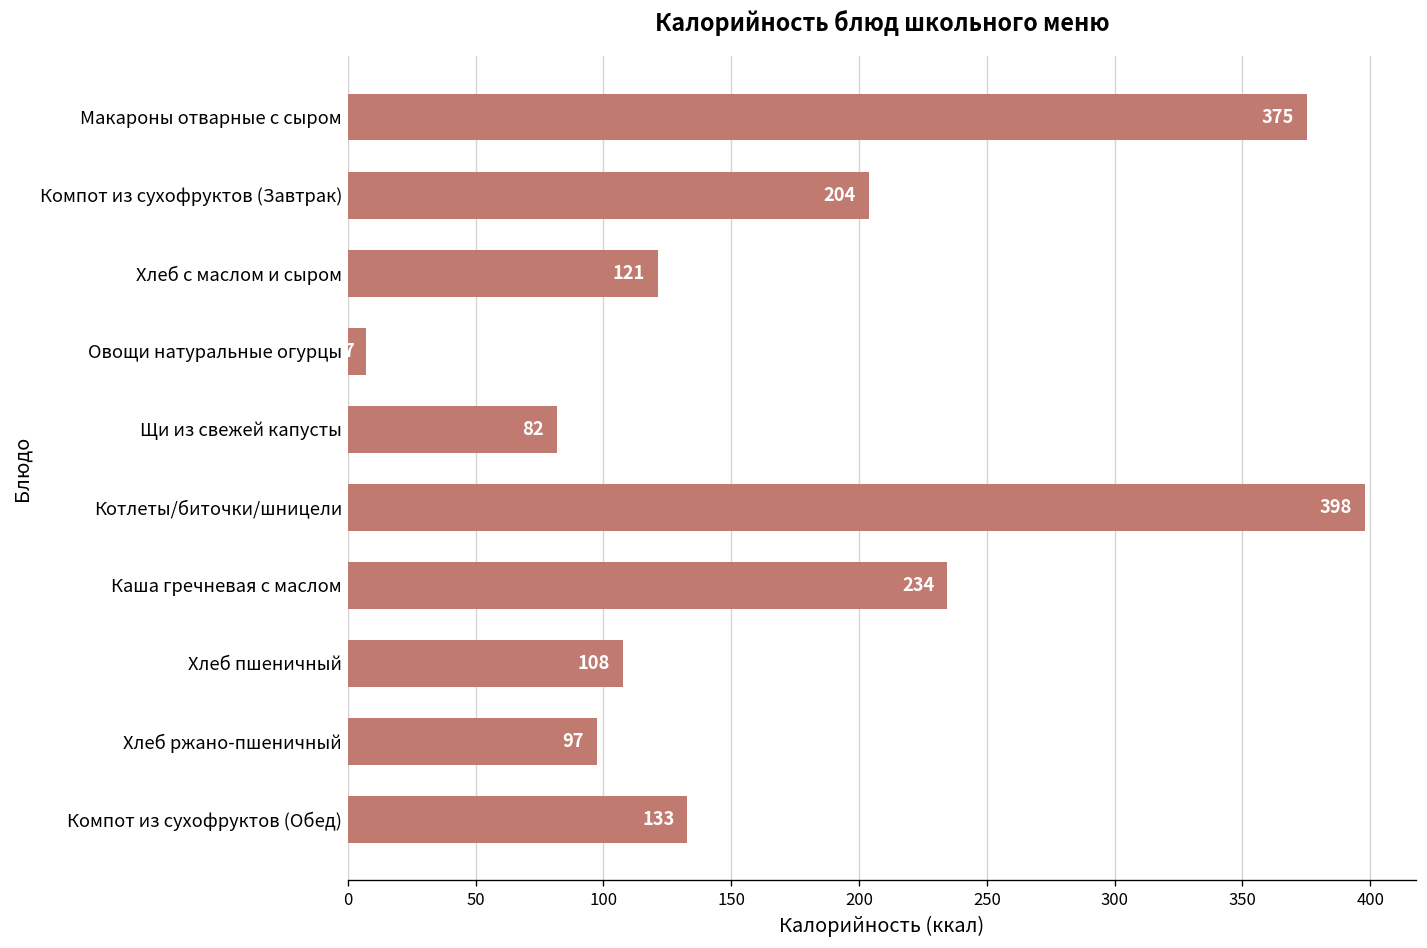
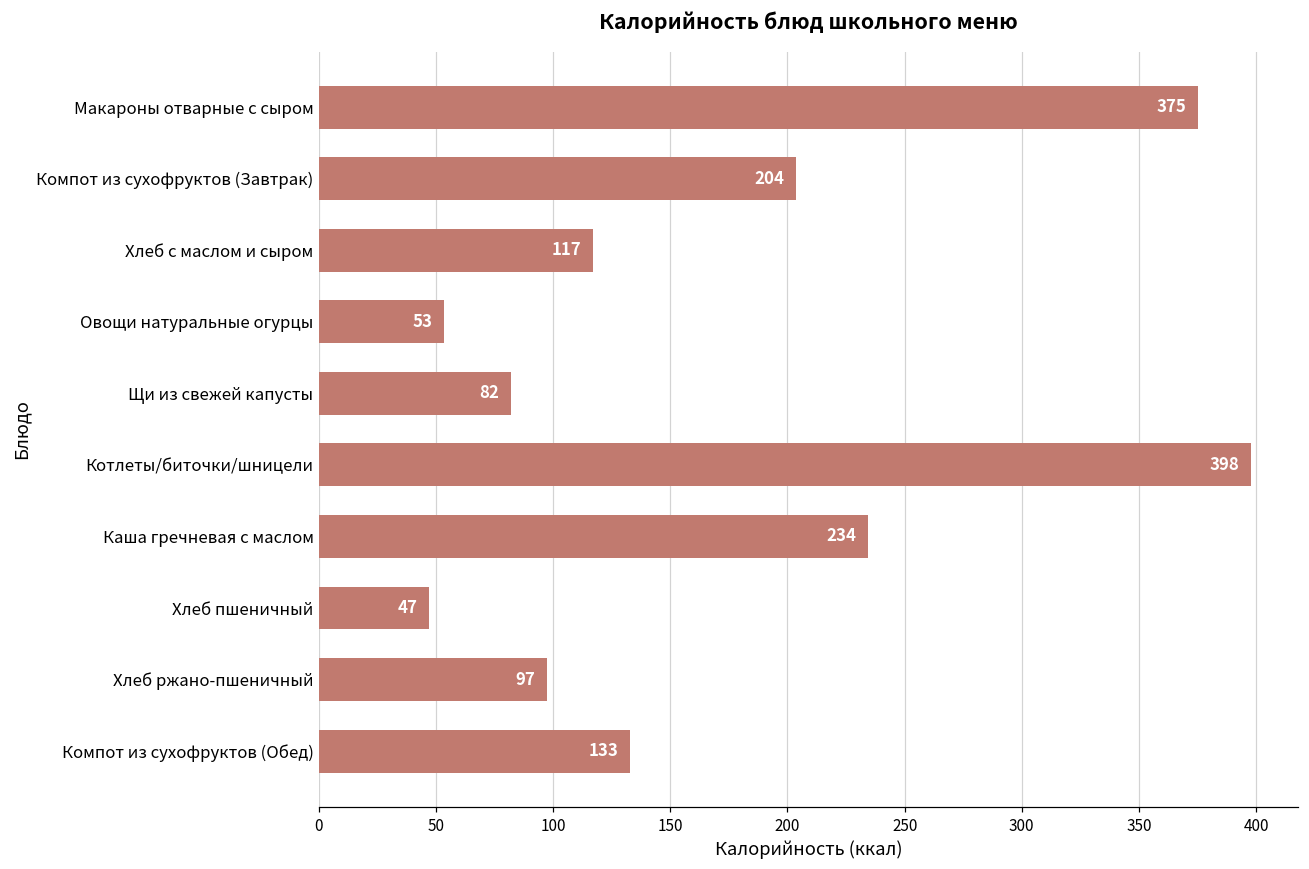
  {
    "Макароны отварные с сыром": 375,
    "Компот из сухофруктов (Завтрак)": 204,
-   "Хлеб с маслом и сыром": 121,
-   "Овощи натуральные огурцы": 7,
+   "Хлеб с маслом и сыром": 117,
+   "Овощи натуральные огурцы": 53,
    "Щи из свежей капусты": 82,
    "Котлеты/биточки/шницели": 398,
    "Каша гречневая с маслом": 234,
-   "Хлеб пшеничный": 108,
+   "Хлеб пшеничный": 47,
    "Хлеб ржано-пшеничный": 97,
    "Компот из сухофруктов (Обед)": 133
  }
